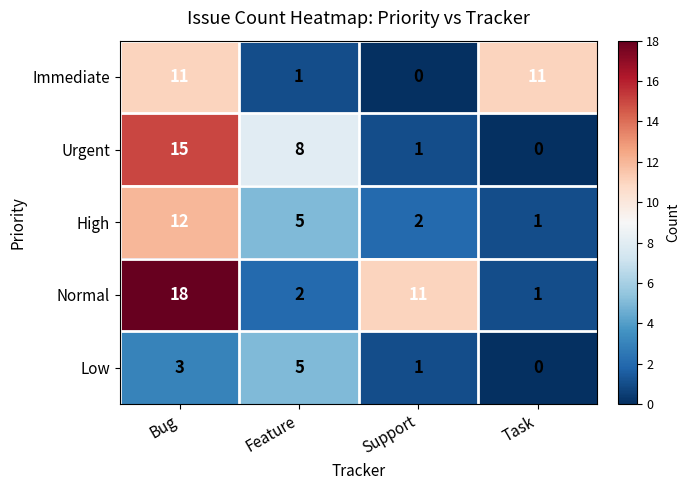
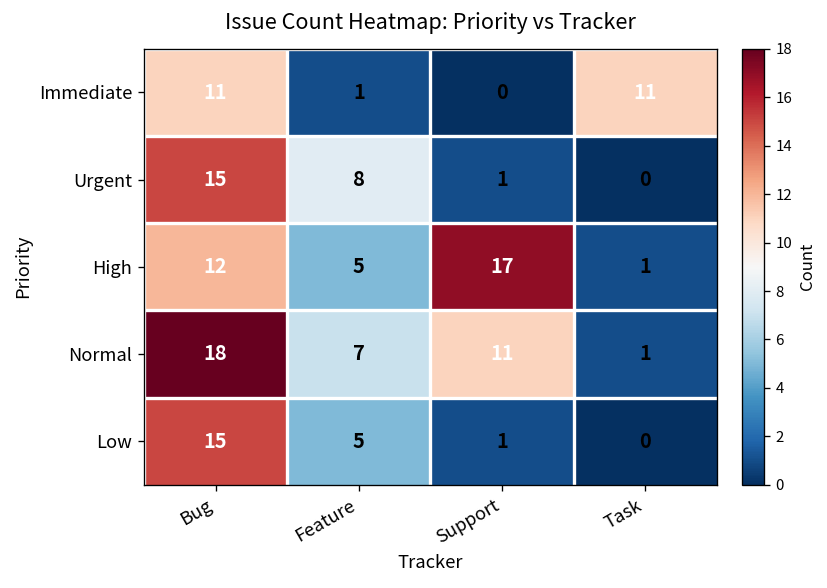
  {
    "Immediate": {
      "Bug": 11,
      "Feature": 1,
      "Support": 0,
      "Task": 11
    },
    "Urgent": {
      "Bug": 15,
      "Feature": 8,
      "Support": 1,
      "Task": 0
    },
    "High": {
      "Bug": 12,
      "Feature": 5,
-     "Support": 2,
+     "Support": 17,
      "Task": 1
    },
    "Normal": {
      "Bug": 18,
-     "Feature": 2,
+     "Feature": 7,
      "Support": 11,
      "Task": 1
    },
    "Low": {
-     "Bug": 3,
+     "Bug": 15,
      "Feature": 5,
      "Support": 1,
      "Task": 0
    }
  }
